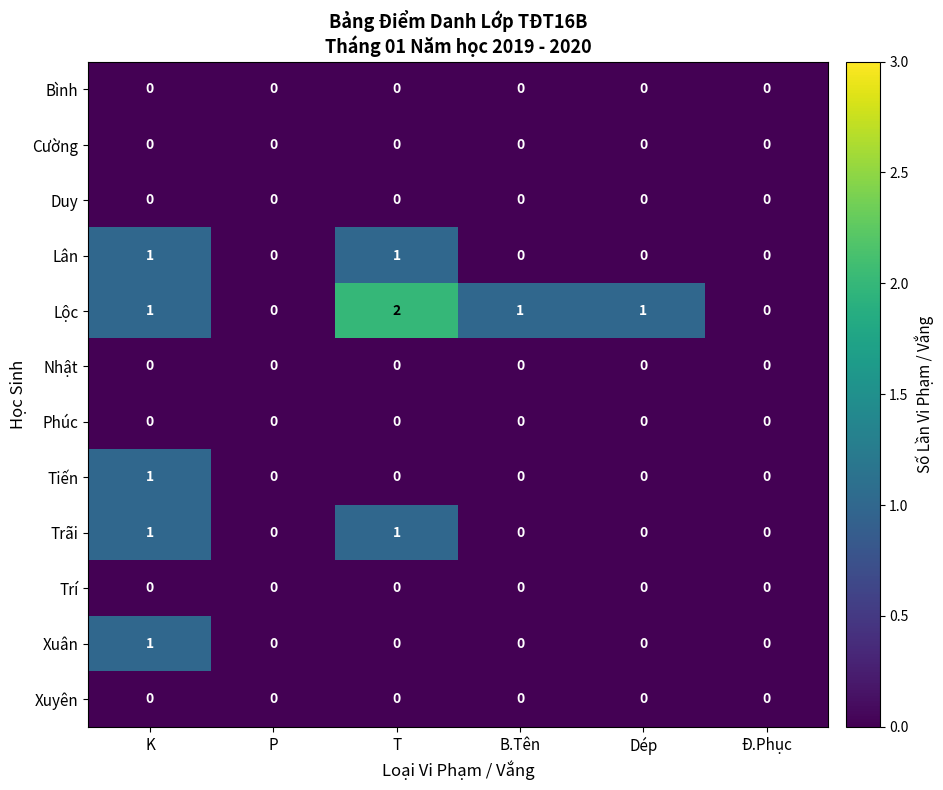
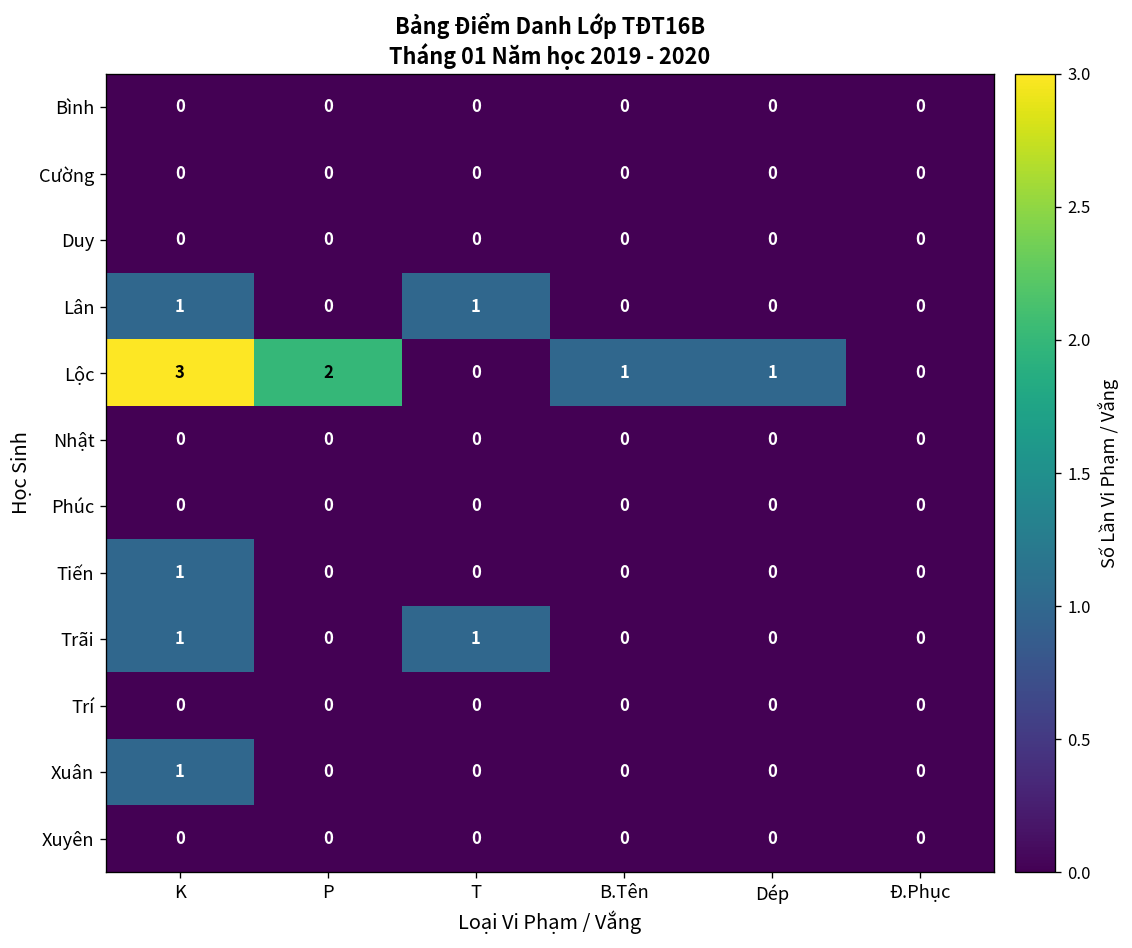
  {
    "Bình": {
      "K": 0,
      "P": 0,
      "T": 0,
      "B.Tên": 0,
      "Dép": 0,
      "Đ.Phục": 0
    },
    "Cường": {
      "K": 0,
      "P": 0,
      "T": 0,
      "B.Tên": 0,
      "Dép": 0,
      "Đ.Phục": 0
    },
    "Duy": {
      "K": 0,
      "P": 0,
      "T": 0,
      "B.Tên": 0,
      "Dép": 0,
      "Đ.Phục": 0
    },
    "Lân": {
      "K": 1,
      "P": 0,
      "T": 1,
      "B.Tên": 0,
      "Dép": 0,
      "Đ.Phục": 0
    },
    "Lộc": {
-     "K": 1,
-     "P": 0,
-     "T": 2,
+     "K": 3,
+     "P": 2,
+     "T": 0,
      "B.Tên": 1,
      "Dép": 1,
      "Đ.Phục": 0
    },
    "Nhật": {
      "K": 0,
      "P": 0,
      "T": 0,
      "B.Tên": 0,
      "Dép": 0,
      "Đ.Phục": 0
    },
    "Phúc": {
      "K": 0,
      "P": 0,
      "T": 0,
      "B.Tên": 0,
      "Dép": 0,
      "Đ.Phục": 0
    },
    "Tiến": {
      "K": 1,
      "P": 0,
      "T": 0,
      "B.Tên": 0,
      "Dép": 0,
      "Đ.Phục": 0
    },
    "Trãi": {
      "K": 1,
      "P": 0,
      "T": 1,
      "B.Tên": 0,
      "Dép": 0,
      "Đ.Phục": 0
    },
    "Trí": {
      "K": 0,
      "P": 0,
      "T": 0,
      "B.Tên": 0,
      "Dép": 0,
      "Đ.Phục": 0
    },
    "Xuân": {
      "K": 1,
      "P": 0,
      "T": 0,
      "B.Tên": 0,
      "Dép": 0,
      "Đ.Phục": 0
    },
    "Xuyên": {
      "K": 0,
      "P": 0,
      "T": 0,
      "B.Tên": 0,
      "Dép": 0,
      "Đ.Phục": 0
    }
  }
